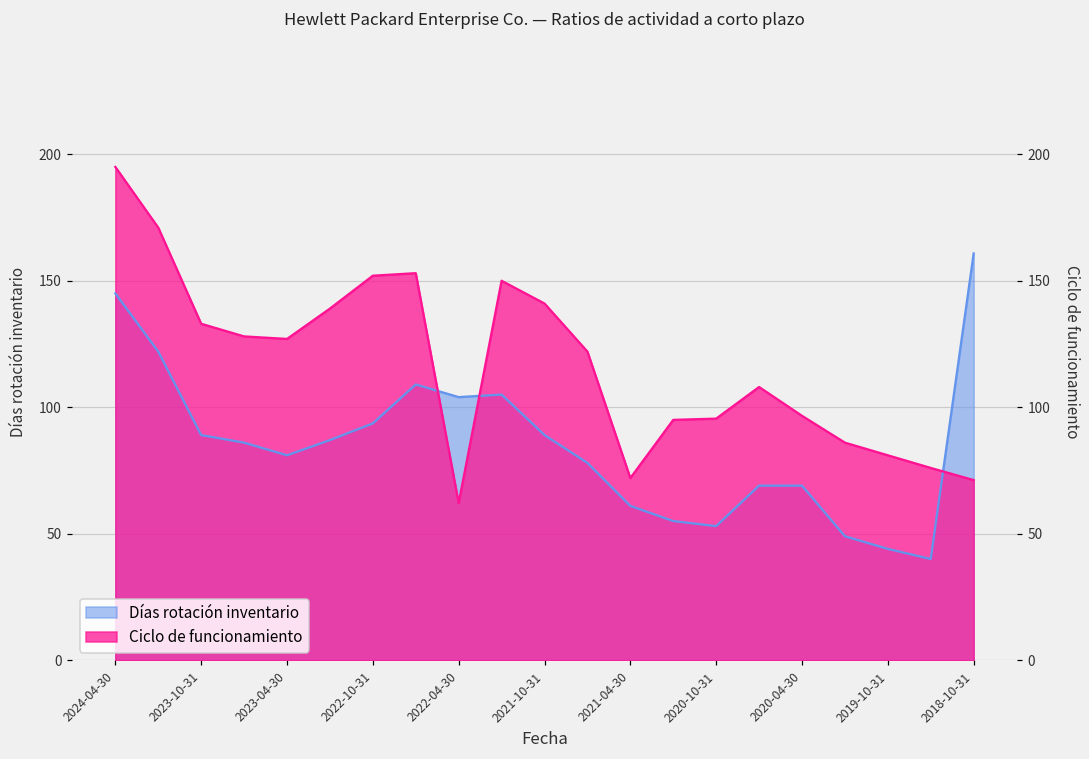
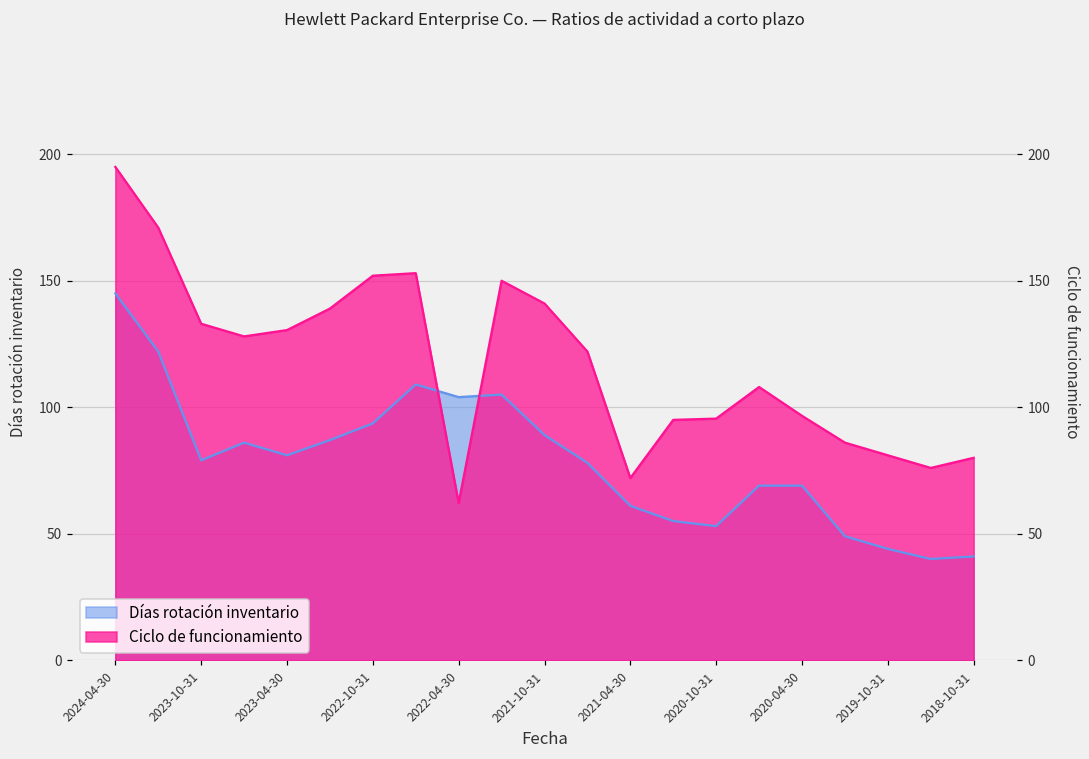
  {
    "Días rotación inventario": {
      "2024-04-30": 145,
-     "2023-10-31": 89,
+     "2023-10-31": 79,
      "2023-04-30": 81,
      "2022-10-31": 94,
      "2022-04-30": 104,
      "2021-10-31": 89,
      "2021-04-30": 61,
      "2020-10-31": 53,
      "2020-04-30": 69,
      "2019-10-31": 44,
-     "2018-10-31": 161
+     "2018-10-31": 41
    },
    "Ciclo de funcionamiento": {
      "2024-04-30": 195,
      "2023-10-31": 133,
-     "2023-04-30": 127,
+     "2023-04-30": 131,
      "2022-10-31": 152,
      "2022-04-30": 62,
      "2021-10-31": 141,
      "2021-04-30": 72,
      "2020-10-31": 96,
      "2020-04-30": 97,
      "2019-10-31": 81,
-     "2018-10-31": 71
+     "2018-10-31": 80
    }
  }
